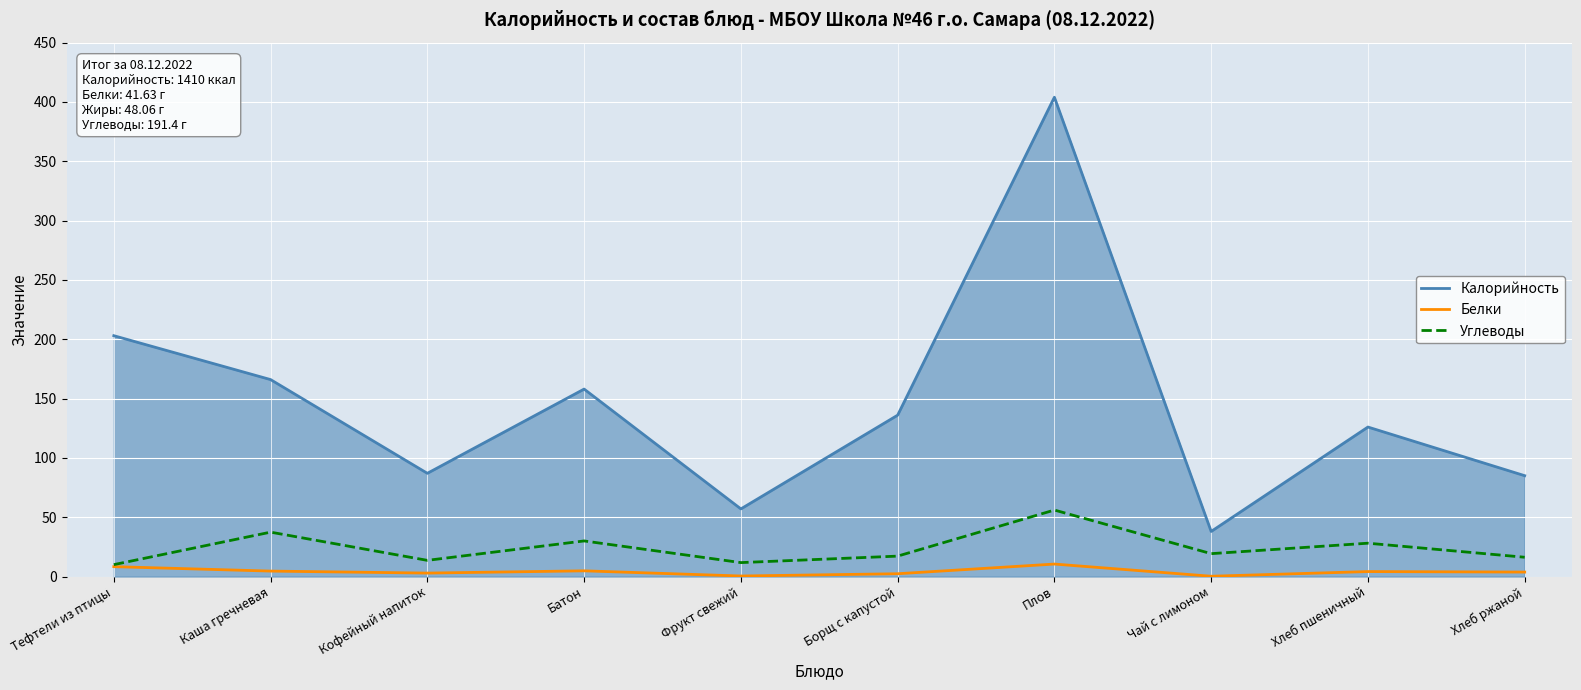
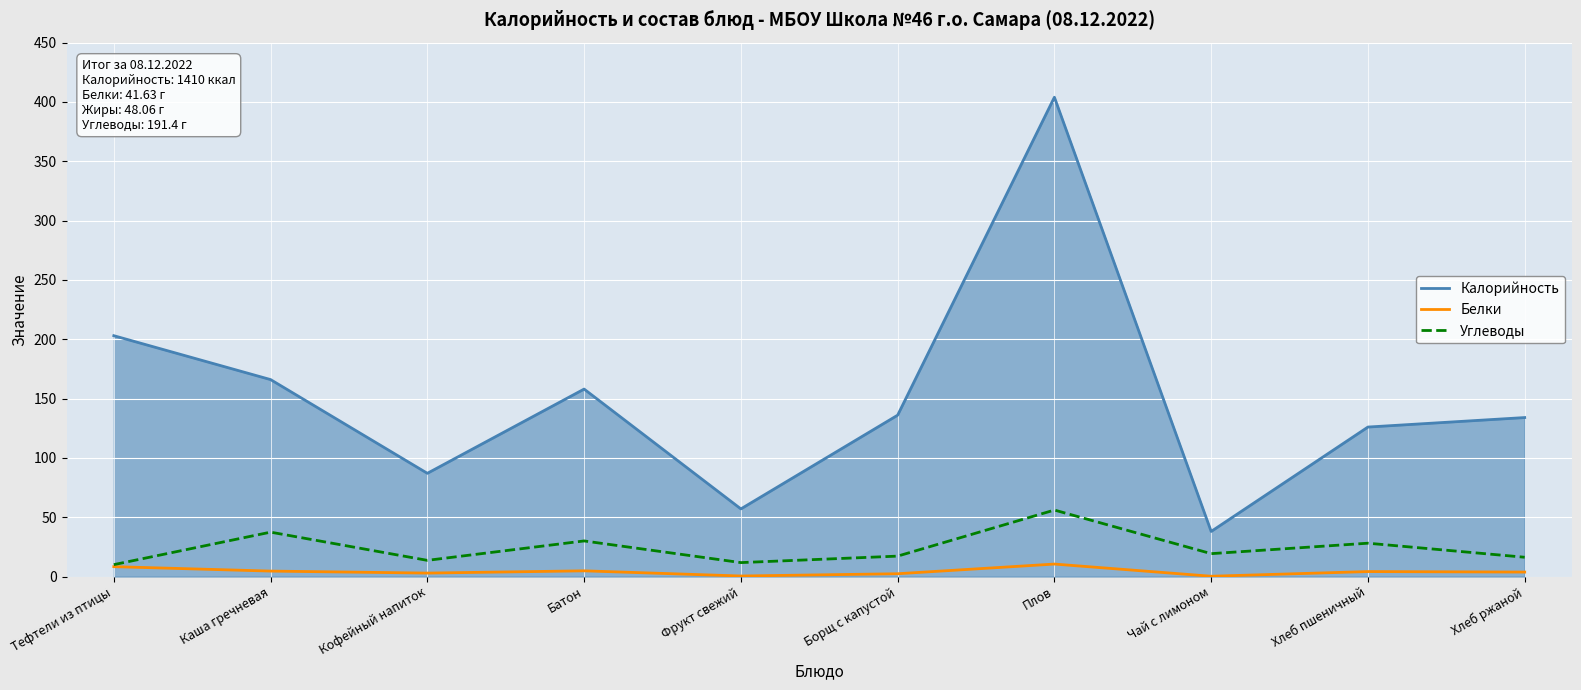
  {
    "Калорийность": {
      "Тефтели из птицы": 203,
      "Каша гречневая": 166,
      "Кофейный напиток": 87,
      "Батон": 158,
      "Фрукт свежий": 57,
      "Борщ с капустой": 136,
      "Плов": 404,
      "Чай с лимоном": 38,
      "Хлеб пшеничный": 126,
-     "Хлеб ржаной": 85
+     "Хлеб ржаной": 134
    },
    "Белки": {
      "Каша гречневая": 5,
      "Кофейный напиток": 3,
      "Батон": 5,
      "Фрукт свежий": 0,
      "Борщ с капустой": 2,
      "Плов": 11,
      "Чай с лимоном": 0,
      "Хлеб пшеничный": 4,
      "Хлеб ржаной": 4
    },
    "Углеводы": {
      "Каша гречневая": 37,
      "Кофейный напиток": 14,
      "Батон": 30,
      "Фрукт свежий": 12,
      "Борщ с капустой": 17,
      "Плов": 56,
      "Чай с лимоном": 19,
      "Хлеб пшеничный": 28,
      "Хлеб ржаной": 16
    }
  }
